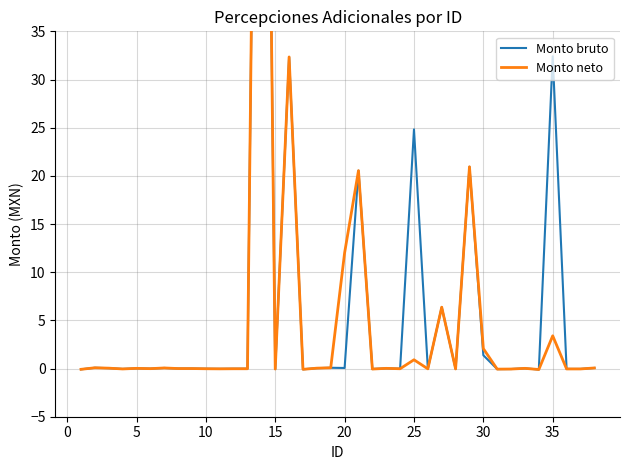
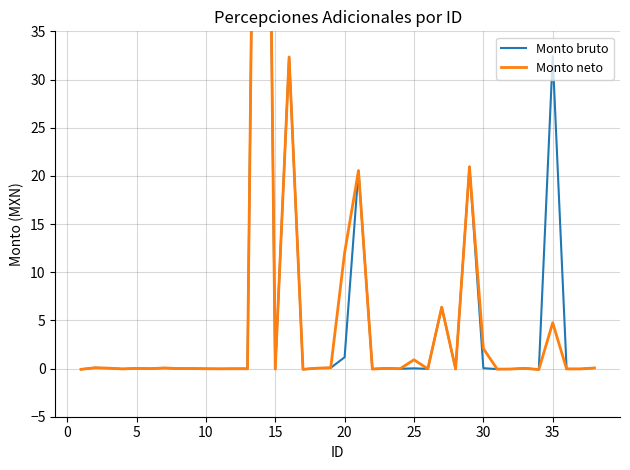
  {
    "Monto bruto": {
-     "20": 0,
-     "25": 25,
-     "30": 1
+     "20": 1,
+     "25": 0,
+     "30": 0
    },
    "Monto neto": {
      "20": 12,
      "25": 1,
      "30": 2,
-     "35": 3
+     "35": 5
    }
  }
